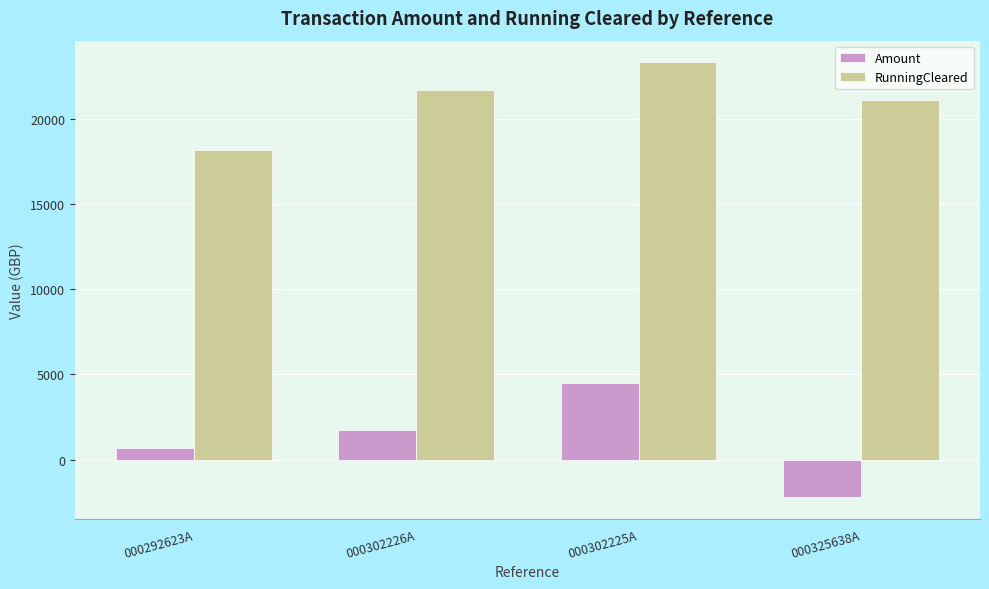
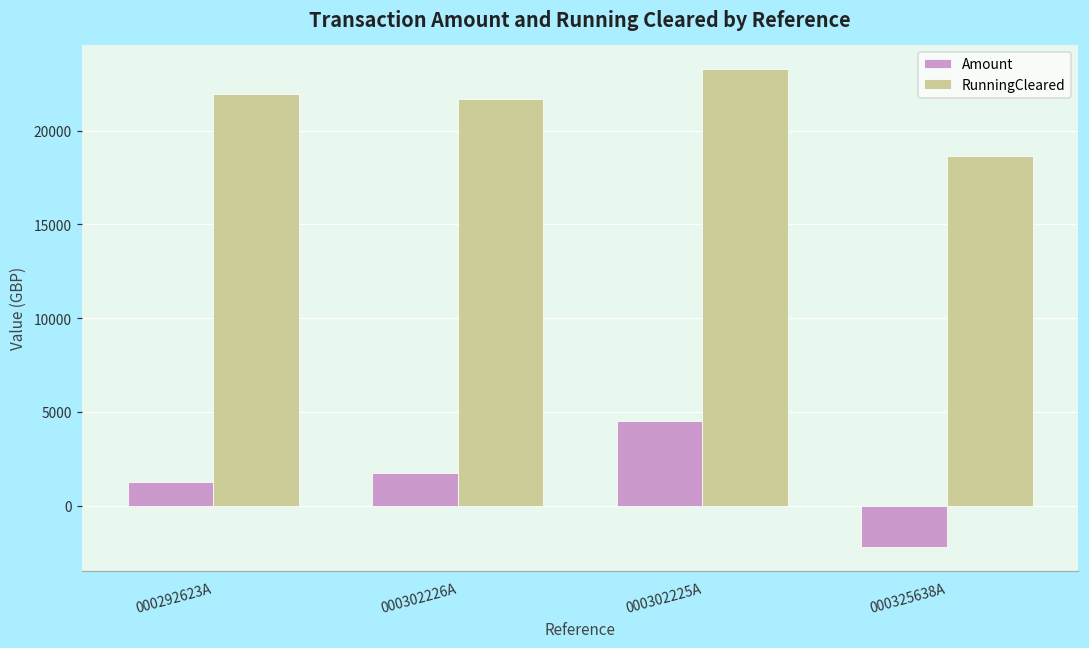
  {
    "Amount": {
-     "000292623A": 700,
+     "000292623A": 1200,
      "000302226A": 1700,
      "000302225A": 4500,
      "000325638A": -2200
    },
    "RunningCleared": {
-     "000292623A": 18100,
+     "000292623A": 22000,
      "000302226A": 21700,
      "000302225A": 23300,
-     "000325638A": 21100
+     "000325638A": 18600
    }
  }
